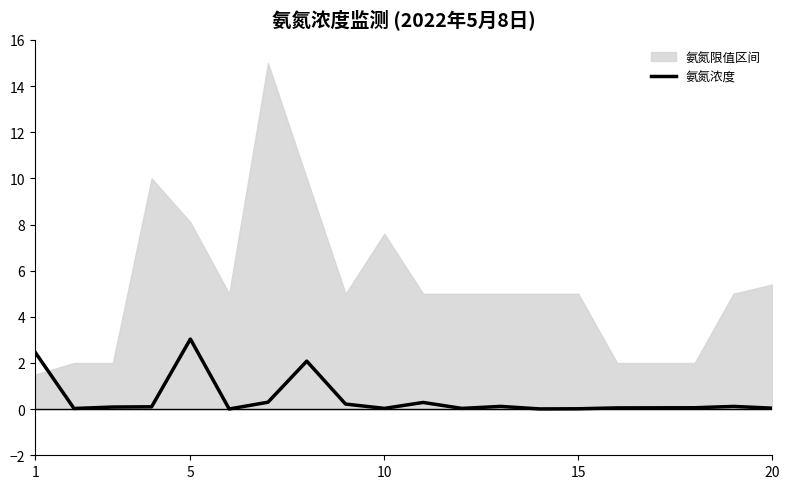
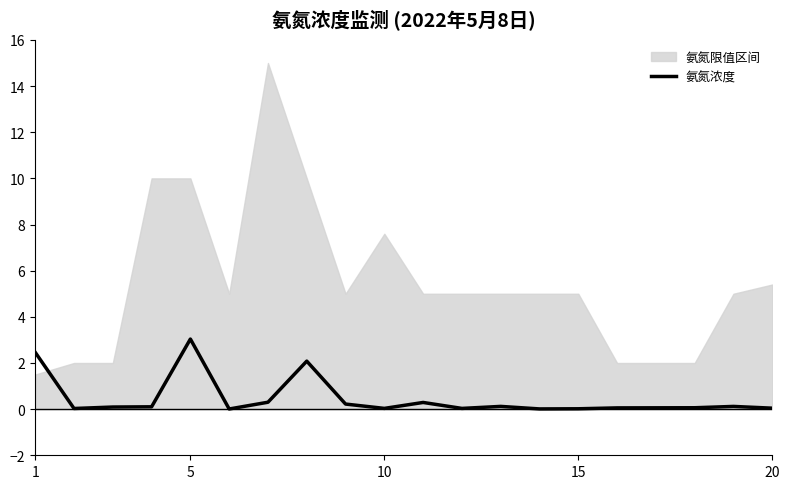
  {
    "氨氮浓度": {
      "1": 2.5,
      "5": 3.0,
      "10": 0.0,
      "15": 0.0,
      "20": 0.0
    },
    "氨氮限值区间": {
      "1": 1.5,
-     "5": 8.1,
+     "5": 10.0,
      "10": 7.6,
      "15": 5.0,
      "20": 5.4
    }
  }
